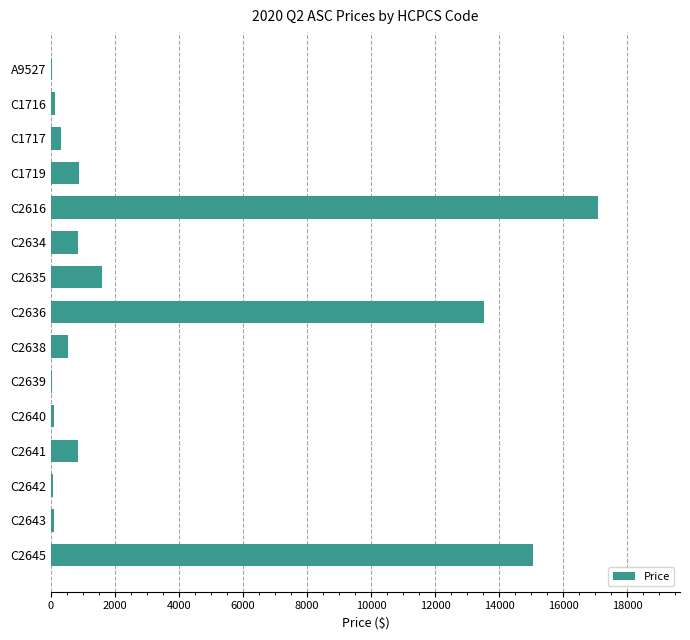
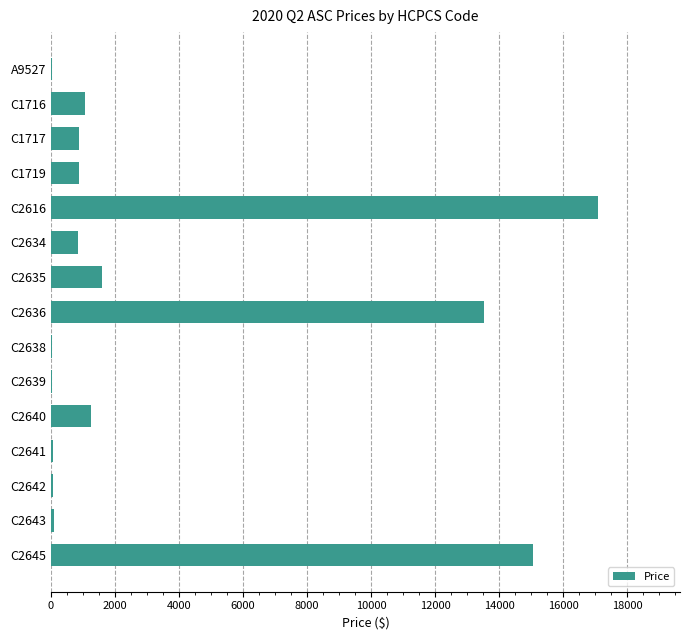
  {
-   "C1716": 100,
-   "C1717": 300,
+   "C1716": 1100,
+   "C1717": 900,
    "C1719": 900,
    "C2616": 17100,
    "C2634": 900,
    "C2635": 1600,
    "C2636": 13500,
-   "C2638": 500,
-   "C2640": 100,
-   "C2641": 900,
+   "C2638": 0,
+   "C2640": 1300,
+   "C2641": 100,
    "C2643": 100,
    "C2645": 15100
  }
